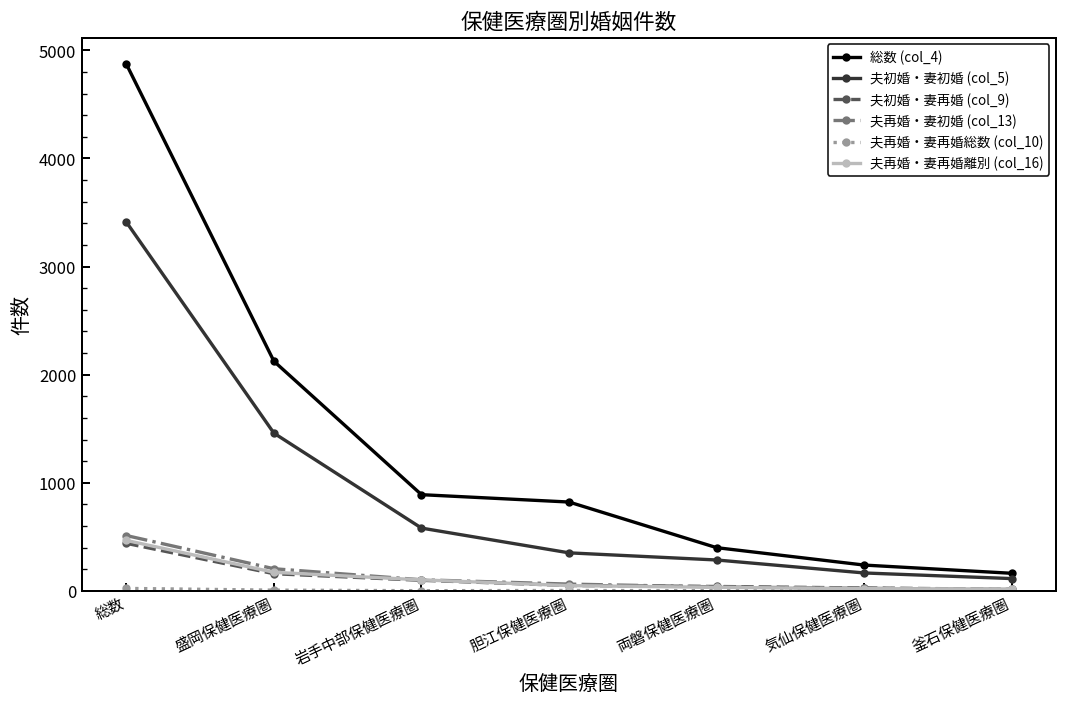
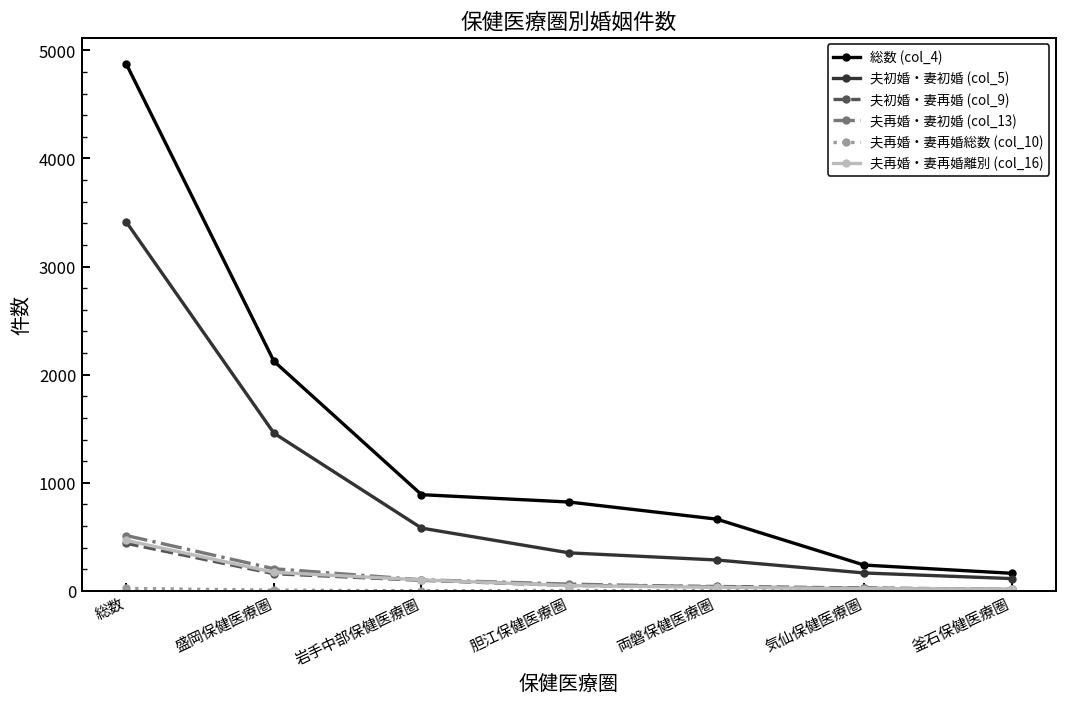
  {
    "総数 (col_4)": {
      "総数": 4900,
      "盛岡保健医療圏": 2100,
      "岩手中部保健医療圏": 900,
      "胆江保健医療圏": 800,
-     "両磐保健医療圏": 400,
+     "両磐保健医療圏": 700,
      "気仙保健医療圏": 200,
      "釜石保健医療圏": 200
    }
  }
